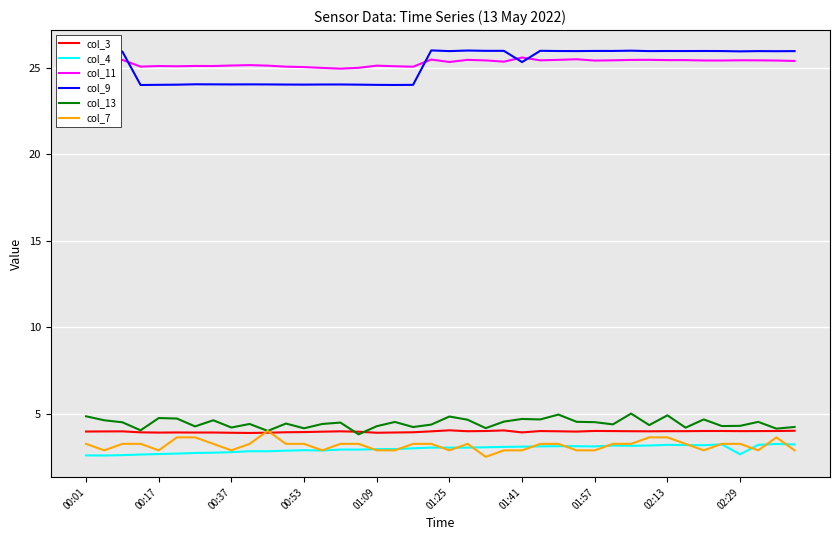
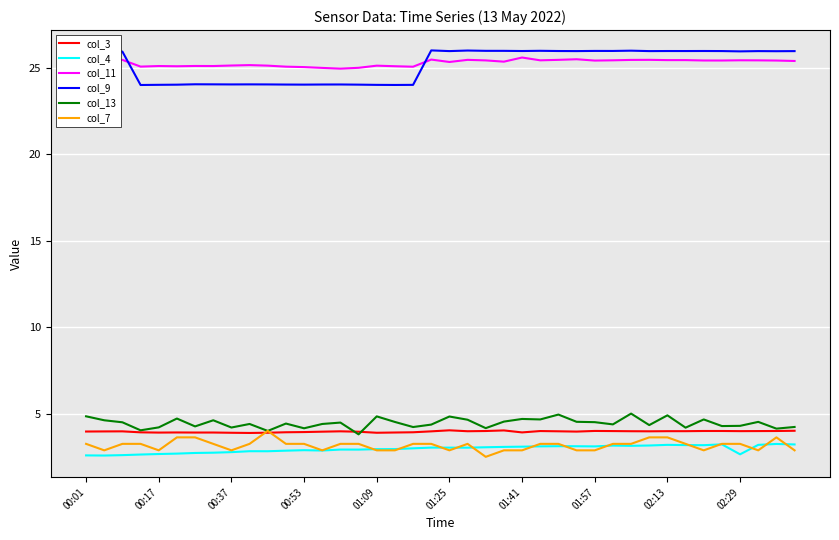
  {
    "col_3": {
      "00:01": 4.0,
      "00:17": 3.9,
      "00:37": 3.9,
      "00:53": 3.9,
      "01:09": 3.9,
      "01:25": 4.0,
      "01:41": 3.9,
      "01:57": 4.0,
      "02:13": 4.0,
      "02:29": 4.0
    },
    "col_4": {
      "00:01": 2.6,
      "00:17": 2.7,
      "00:53": 2.9,
      "01:25": 3.0,
      "01:41": 3.1,
      "01:57": 3.1,
      "02:13": 3.2,
      "02:29": 2.6
    },
    "col_11": {
      "00:17": 25.1,
      "00:37": 25.1,
      "00:53": 25.0,
      "01:09": 25.1,
      "01:25": 25.3,
      "01:41": 25.6,
      "01:57": 25.4,
      "02:13": 25.4,
      "02:29": 25.4
    },
    "col_9": {
      "00:17": 24.0,
      "00:37": 24.0,
      "00:53": 24.0,
      "01:09": 24.0,
      "01:25": 26.0,
-     "01:41": 25.3,
+     "01:41": 26.0,
      "01:57": 26.0,
      "02:13": 26.0,
      "02:29": 25.9
    },
    "col_13": {
      "00:01": 4.8,
-     "00:17": 4.7,
+     "00:17": 4.2,
      "00:37": 4.2,
      "00:53": 4.2,
-     "01:09": 4.3,
+     "01:09": 4.8,
      "01:25": 4.8,
      "01:41": 4.7,
      "01:57": 4.5,
      "02:13": 4.9,
      "02:29": 4.3
    },
    "col_7": {
      "00:01": 3.3,
      "00:17": 2.9,
      "00:53": 3.3,
      "01:25": 2.9,
      "01:41": 2.9,
      "01:57": 2.9,
      "02:13": 3.6,
      "02:29": 3.3
    }
  }
